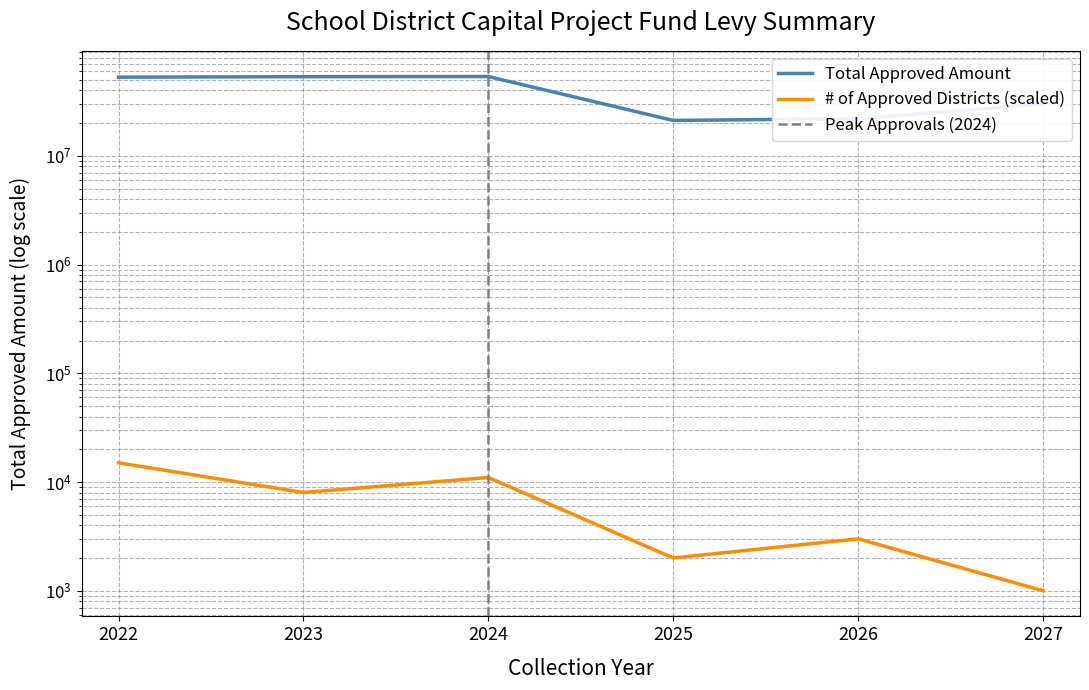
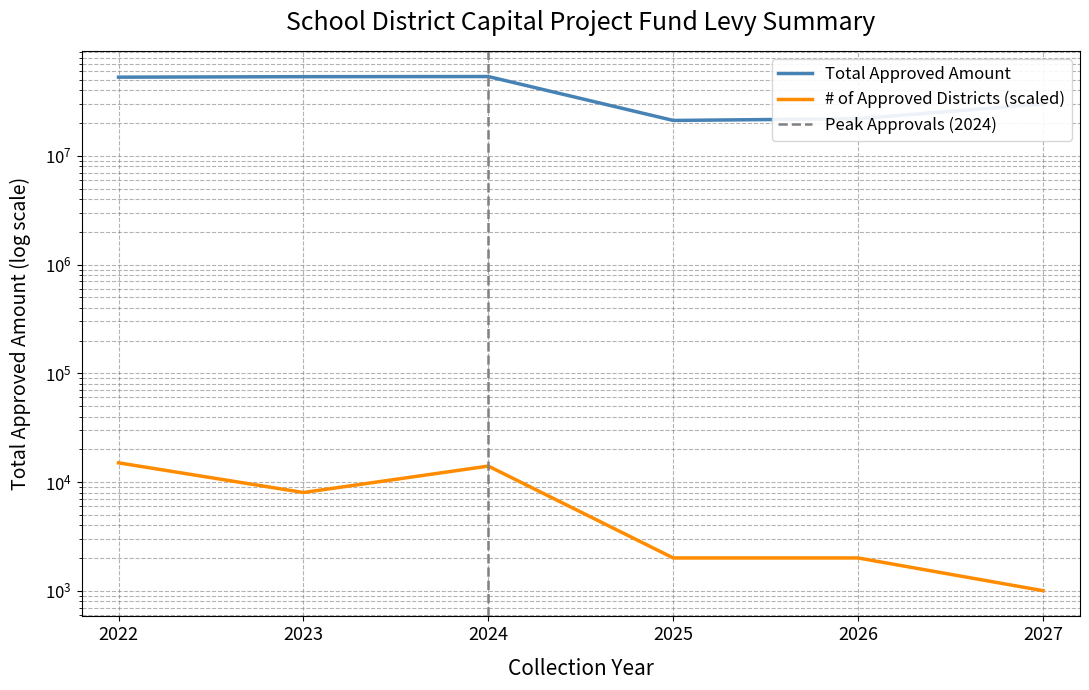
  {
    "Total Approved Amount": {
      "2022": 50000000,
      "2023": 50000000,
      "2024": 50000000,
      "2025": 21000000
    },
    "# of Approved Districts (scaled)": {
      "2022": 15000,
      "2023": 8000,
-     "2024": 11000,
+     "2024": 14000,
      "2025": 2000,
-     "2026": 3000,
+     "2026": 2000,
      "2027": 1000
    }
  }
